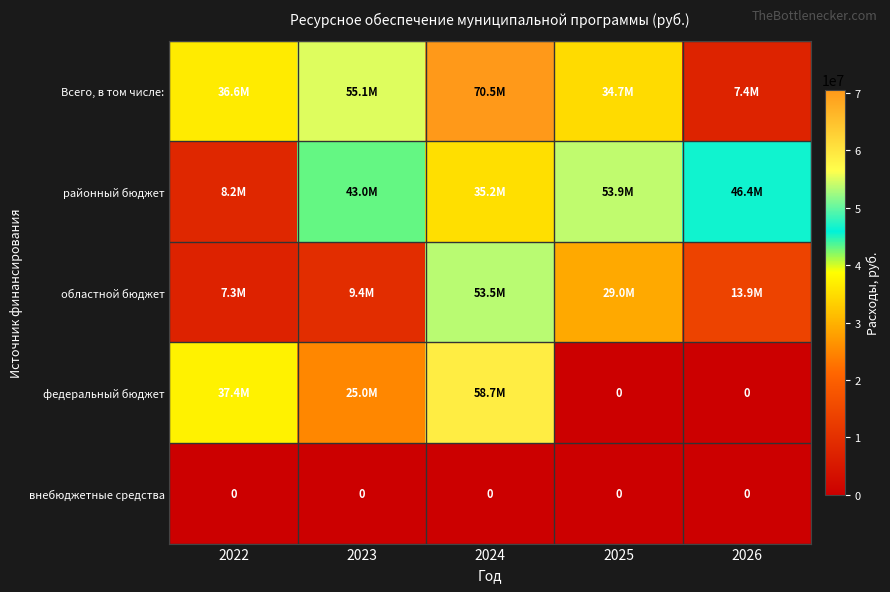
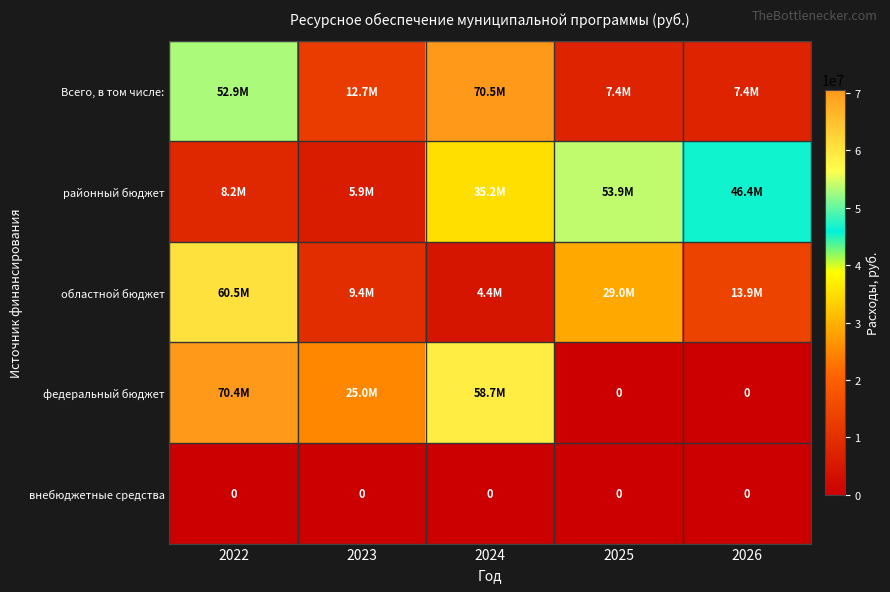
  {
    "Всего, в том числе:": {
-     "2022": "36.6М",
-     "2023": "55.1М",
+     "2022": "52.9М",
+     "2023": "12.7М",
      "2024": "70.5М",
-     "2025": "34.7М",
+     "2025": "7.4М",
      "2026": "7.4М"
    },
    "районный бюджет": {
      "2022": "8.2М",
-     "2023": "43.0М",
+     "2023": "5.9М",
      "2024": "35.2М",
      "2025": "53.9М",
      "2026": "46.4М"
    },
    "областной бюджет": {
-     "2022": "7.3М",
+     "2022": "60.5М",
      "2023": "9.4М",
-     "2024": "53.5М",
+     "2024": "4.4М",
      "2025": "29.0М",
      "2026": "13.9М"
    },
    "федеральный бюджет": {
-     "2022": "37.4М",
+     "2022": "70.4М",
      "2023": "25.0М",
      "2024": "58.7М",
      "2025": "0",
      "2026": "0"
    },
    "внебюджетные средства": {
      "2022": "0",
      "2023": "0",
      "2024": "0",
      "2025": "0",
      "2026": "0"
    }
  }
